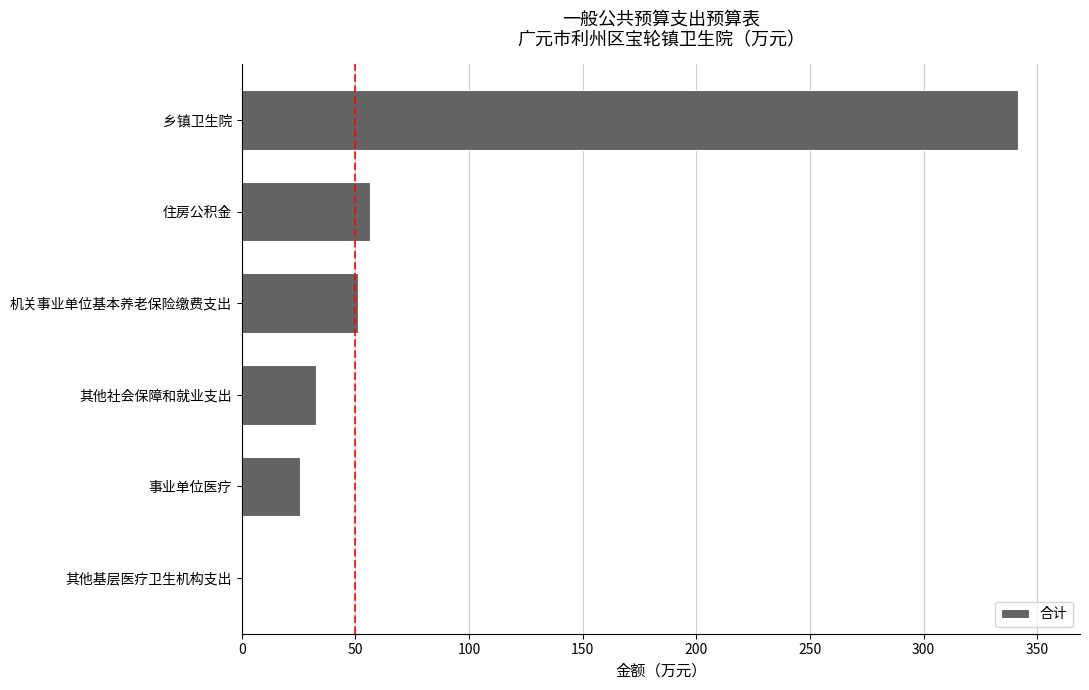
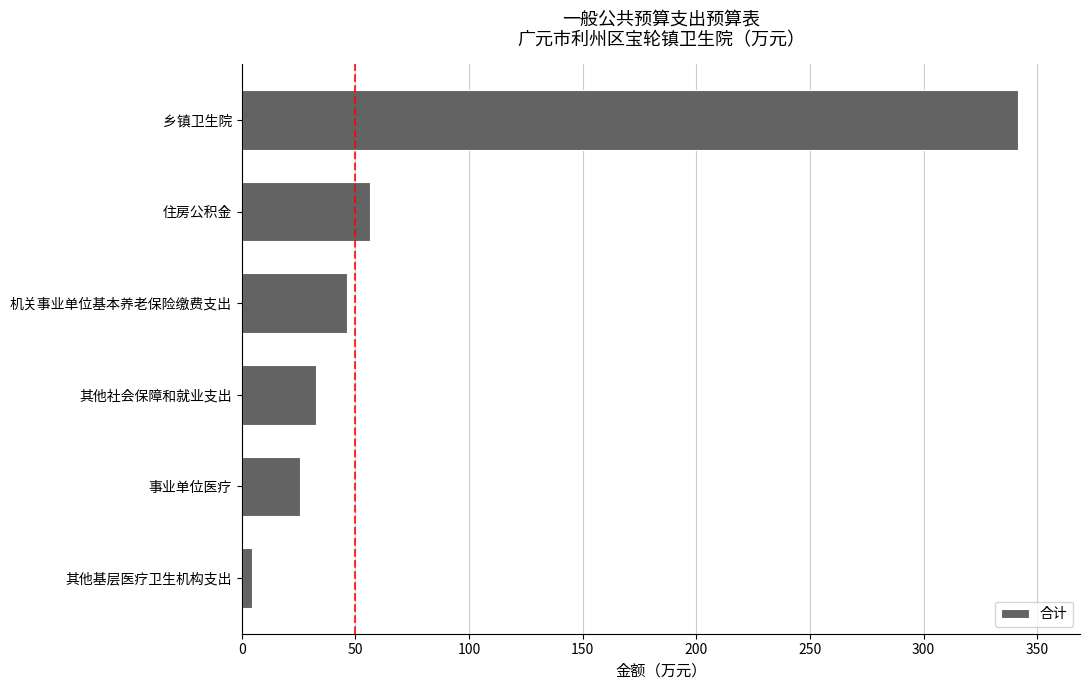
  {
    "乡镇卫生院": 341,
    "住房公积金": 57,
-   "机关事业单位基本养老保险缴费支出": 51,
+   "机关事业单位基本养老保险缴费支出": 46,
    "其他社会保障和就业支出": 33,
    "事业单位医疗": 26,
-   "其他基层医疗卫生机构支出": 0
+   "其他基层医疗卫生机构支出": 4
  }
